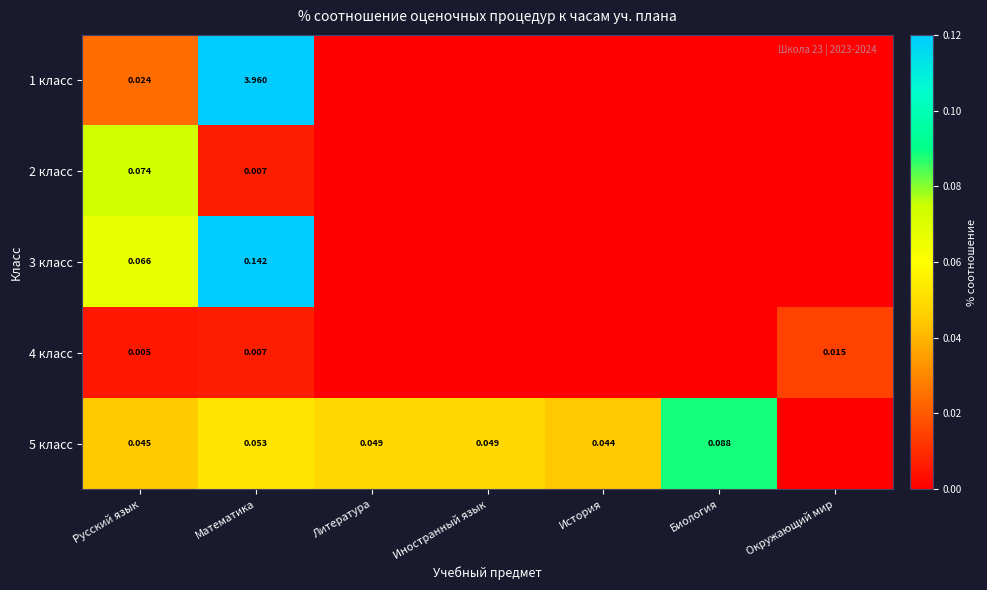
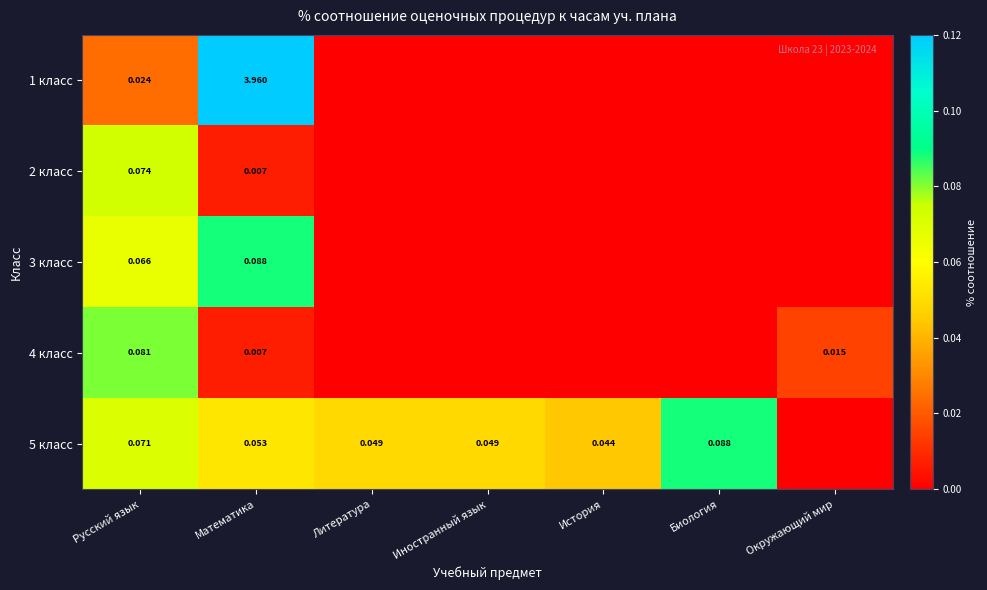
  {
    "1 класс": {
      "Русский язык": 0.024,
      "Математика": 3.960
    },
    "2 класс": {
      "Русский язык": 0.074,
      "Математика": 0.007
    },
    "3 класс": {
      "Русский язык": 0.066,
-     "Математика": 0.142
+     "Математика": 0.088
    },
    "4 класс": {
-     "Русский язык": 0.005,
+     "Русский язык": 0.081,
      "Математика": 0.007,
      "Окружающий мир": 0.015
    },
    "5 класс": {
-     "Русский язык": 0.045,
+     "Русский язык": 0.071,
      "Математика": 0.053,
      "Литература": 0.049,
      "Иностранный язык": 0.049,
      "История": 0.044,
      "Биология": 0.088
    }
  }
